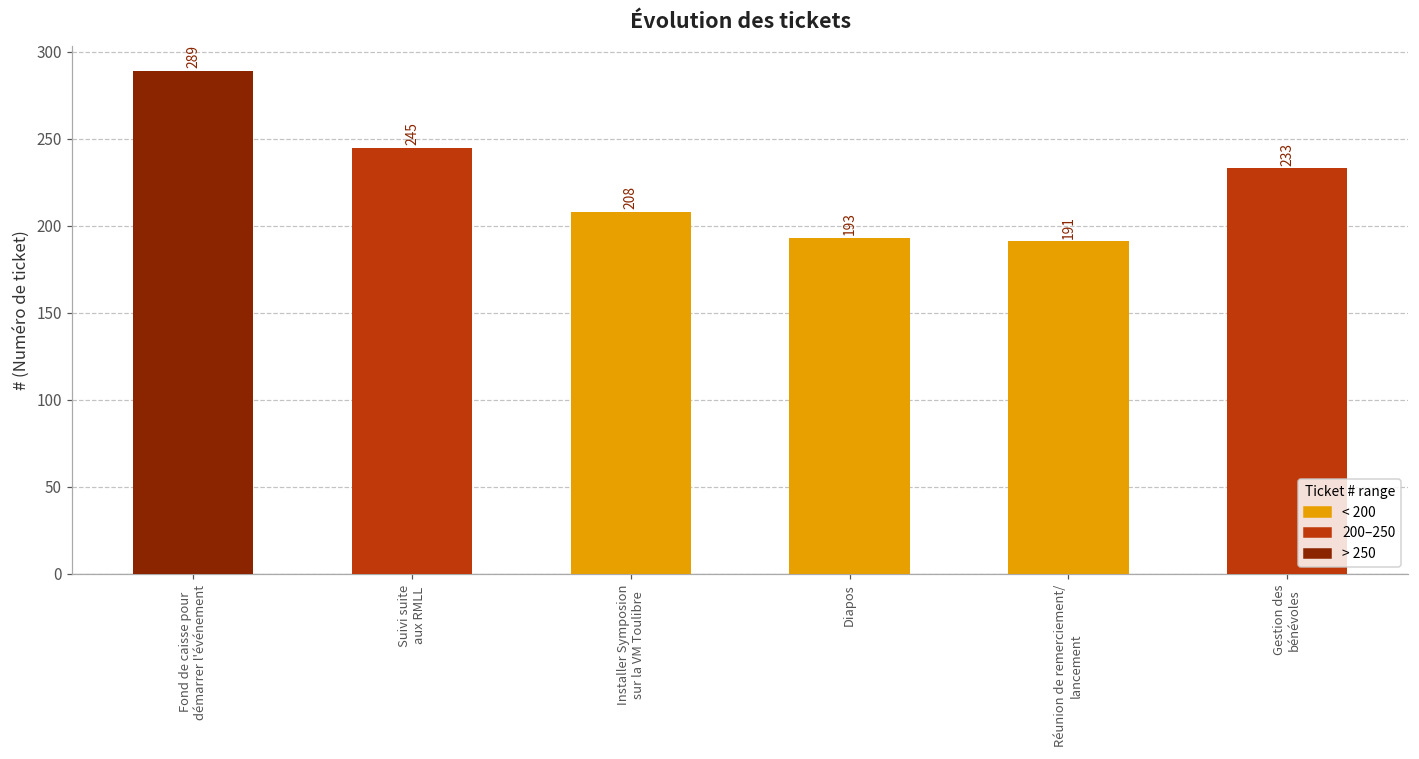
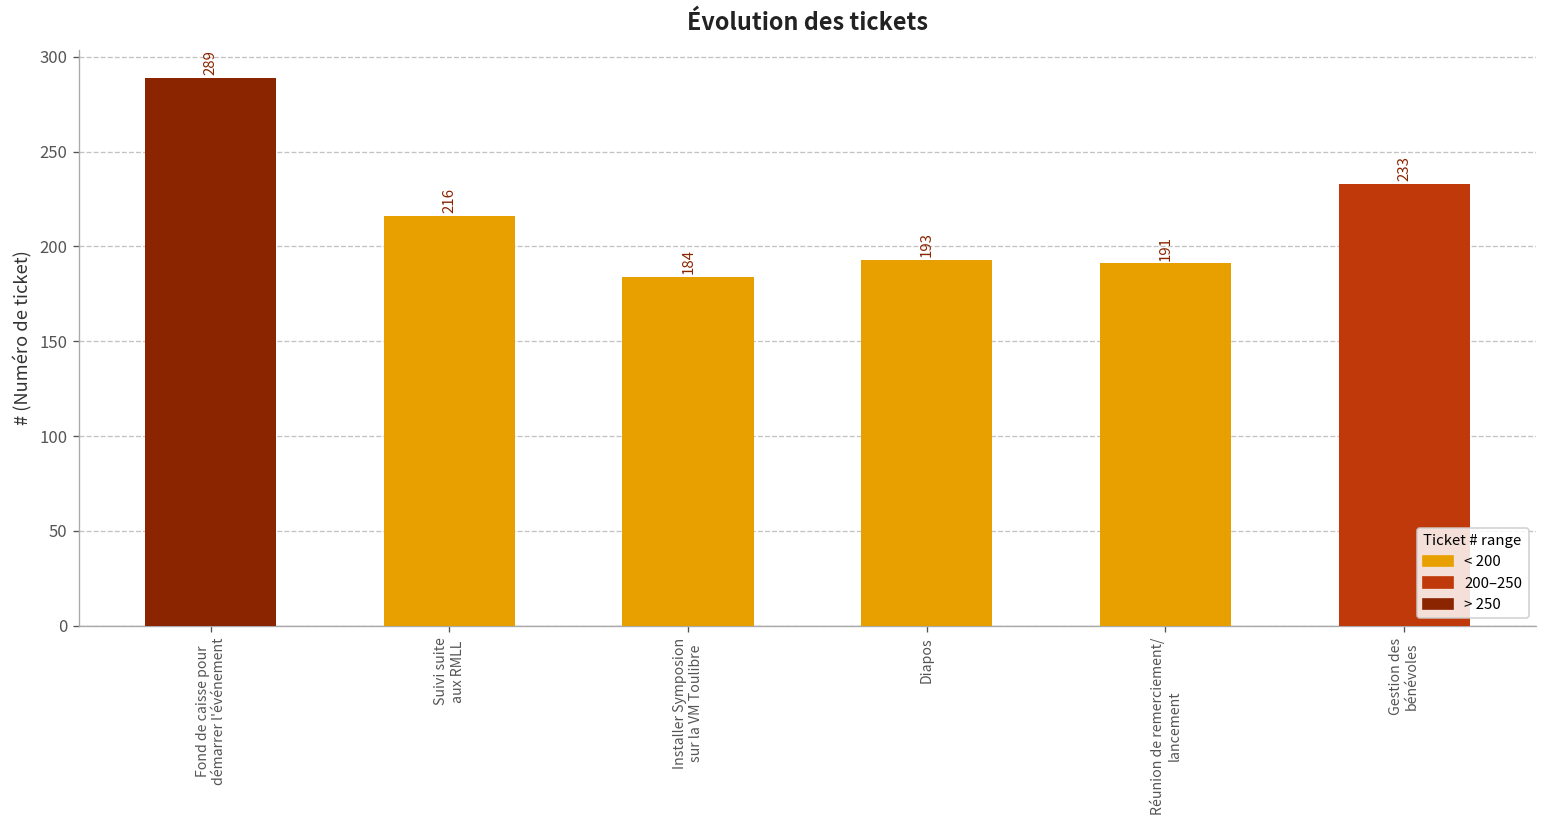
  {
    "Fond de caisse pour démarrer l'événement": 289,
-   "Suivi suite aux RMLL": 245,
-   "Installer Symposion sur la VM Toulibre": 208,
+   "Suivi suite aux RMLL": 216,
+   "Installer Symposion sur la VM Toulibre": 184,
    "Diapos": 193,
    "Réunion de remerciement/ lancement": 191,
    "Gestion des bénévoles": 233
  }
